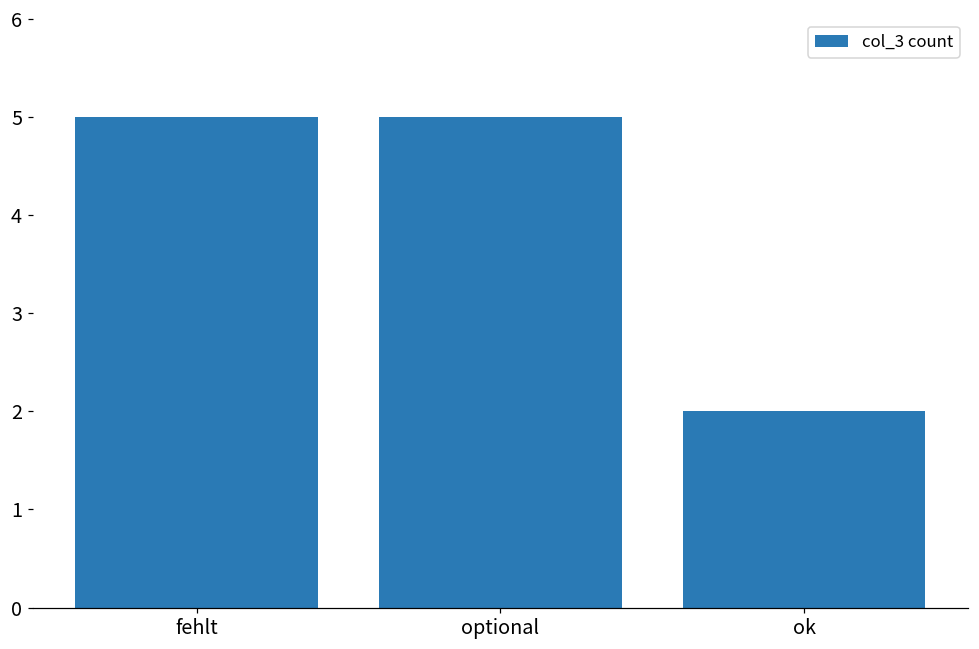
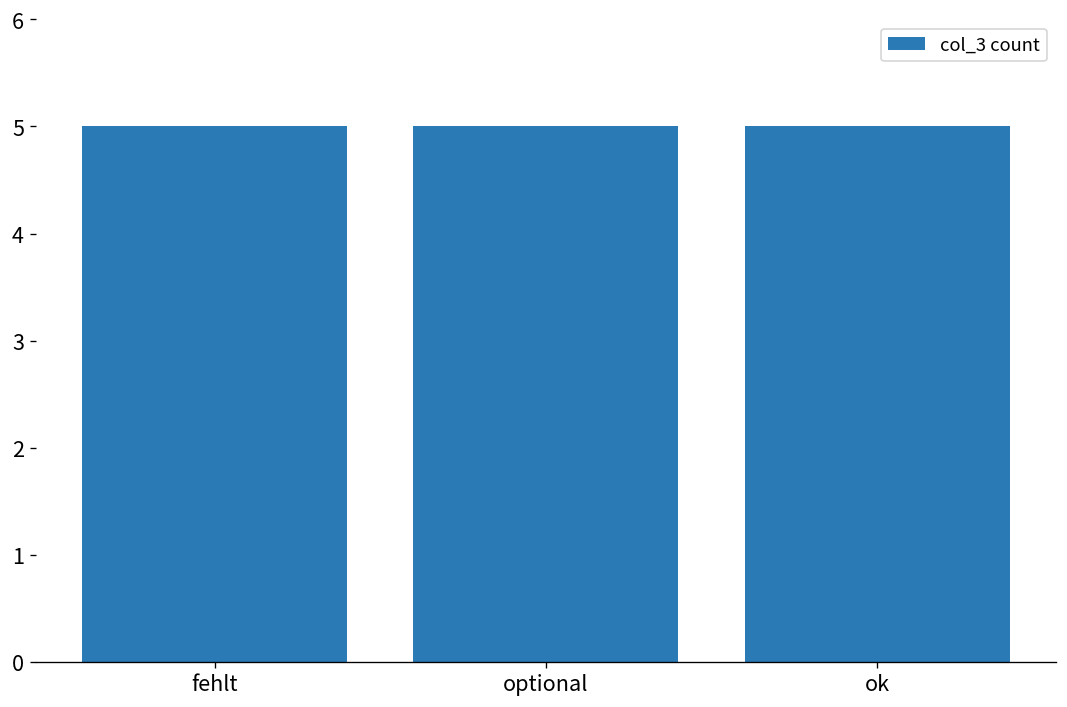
  {
    "fehlt": 5,
    "optional": 5,
-   "ok": 2
+   "ok": 5
  }
